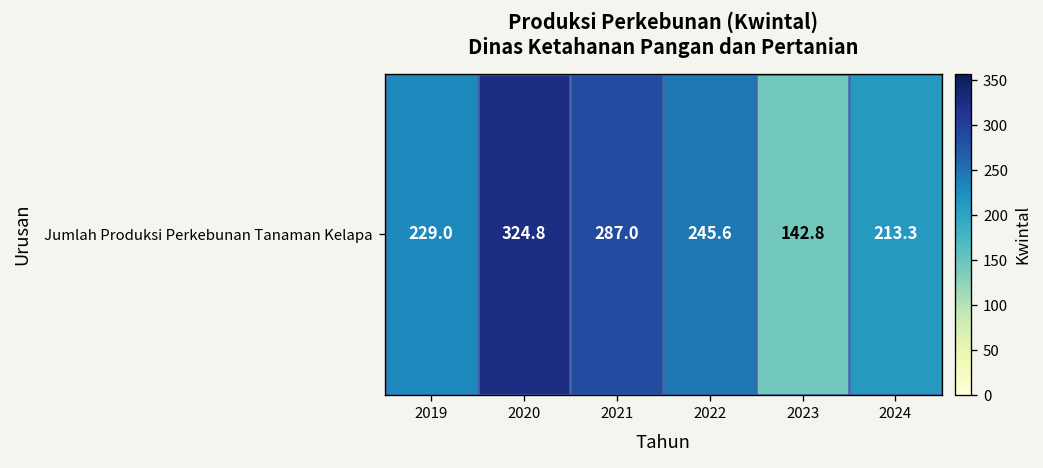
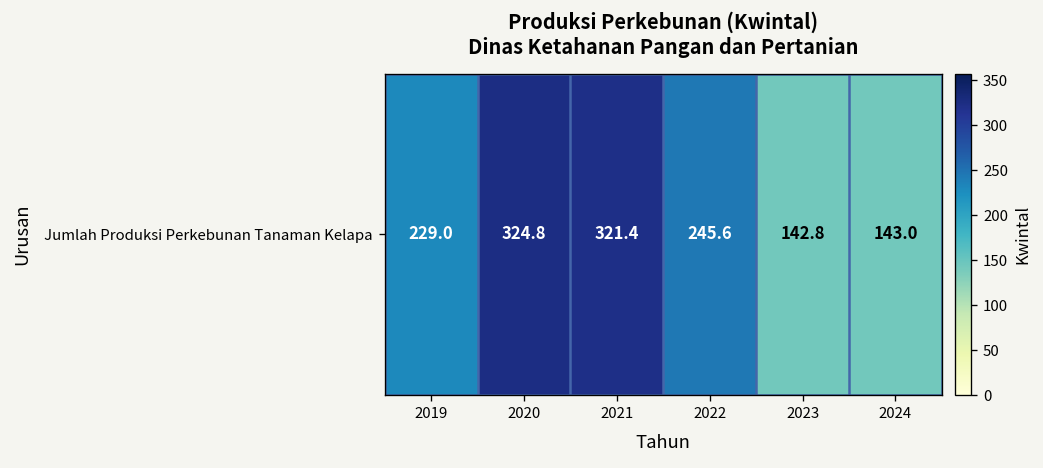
  {
    "Jumlah Produksi Perkebunan Tanaman Kelapa": {
      "2019": 229.0,
      "2020": 324.8,
-     "2021": 287.0,
+     "2021": 321.4,
      "2022": 245.6,
      "2023": 142.8,
-     "2024": 213.3
+     "2024": 143.0
    }
  }
